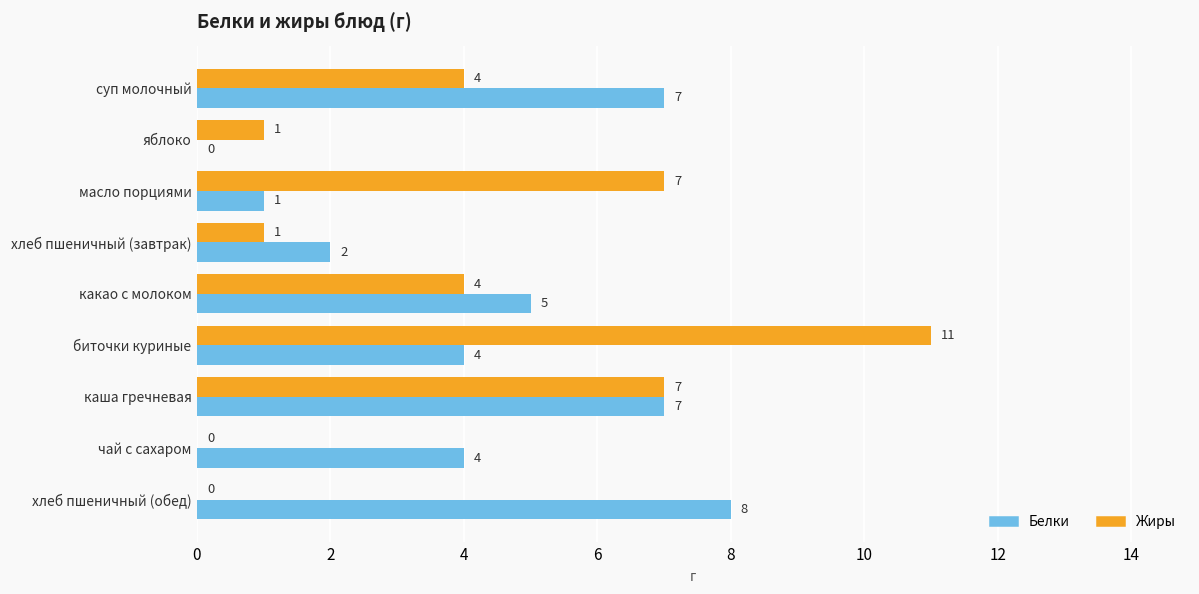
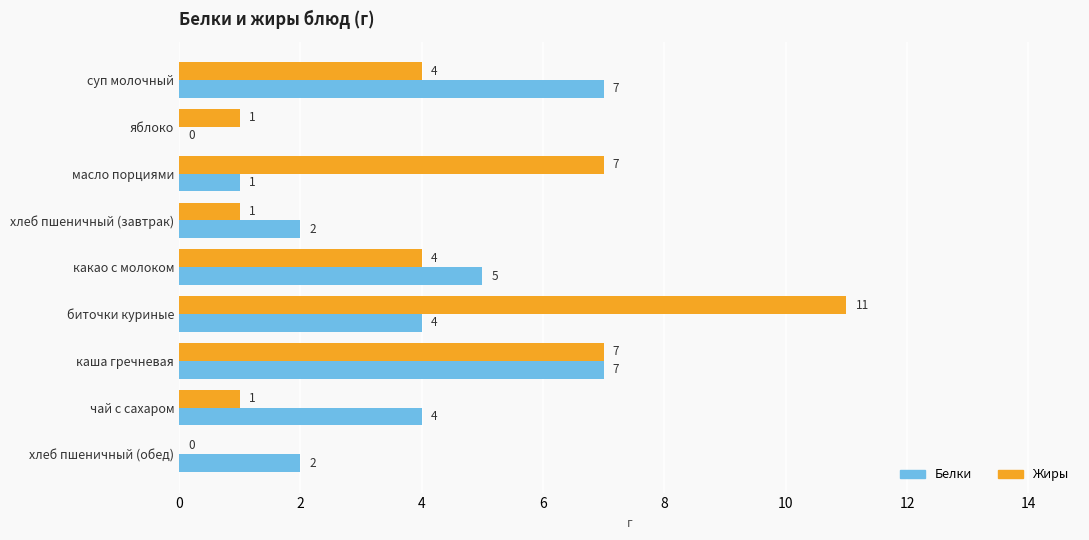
  {
    "Белки": {
      "суп молочный": 7,
      "яблоко": 0,
      "масло порциями": 1,
      "хлеб пшеничный (завтрак)": 2,
      "какао с молоком": 5,
      "биточки куриные": 4,
      "каша гречневая": 7,
      "чай с сахаром": 4,
-     "хлеб пшеничный (обед)": 8
+     "хлеб пшеничный (обед)": 2
    },
    "Жиры": {
      "суп молочный": 4,
      "яблоко": 1,
      "масло порциями": 7,
      "хлеб пшеничный (завтрак)": 1,
      "какао с молоком": 4,
      "биточки куриные": 11,
      "каша гречневая": 7,
-     "чай с сахаром": 0,
+     "чай с сахаром": 1,
      "хлеб пшеничный (обед)": 0
    }
  }
